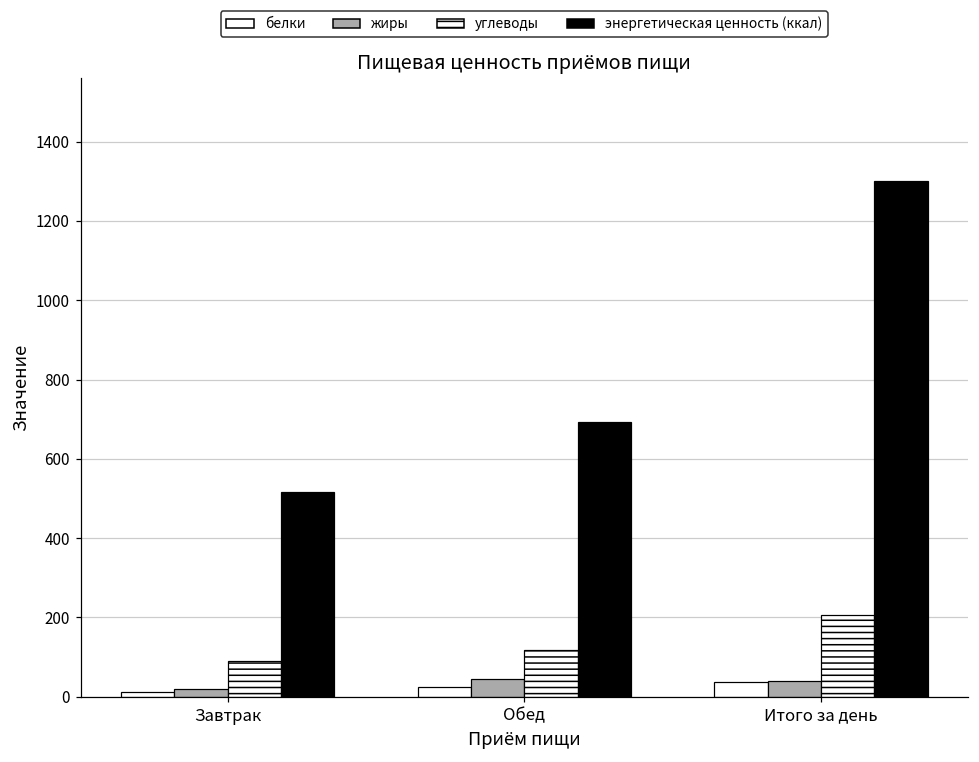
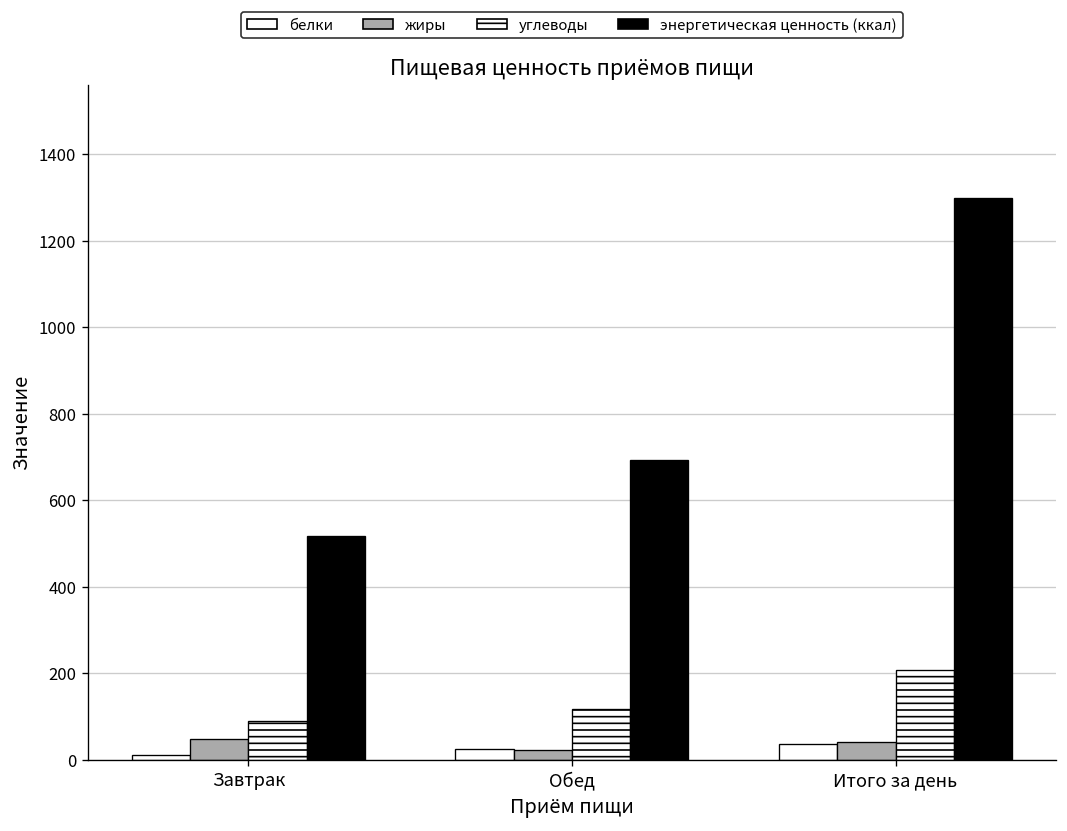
  {
    "жиры": {
-     "Завтрак": 20,
-     "Обед": 50,
+     "Завтрак": 50,
+     "Обед": 20,
      "Итого за день": 40
    },
    "энергетическая ценность (ккал)": {
      "Завтрак": 520,
      "Обед": 690,
      "Итого за день": 1300
    }
  }
